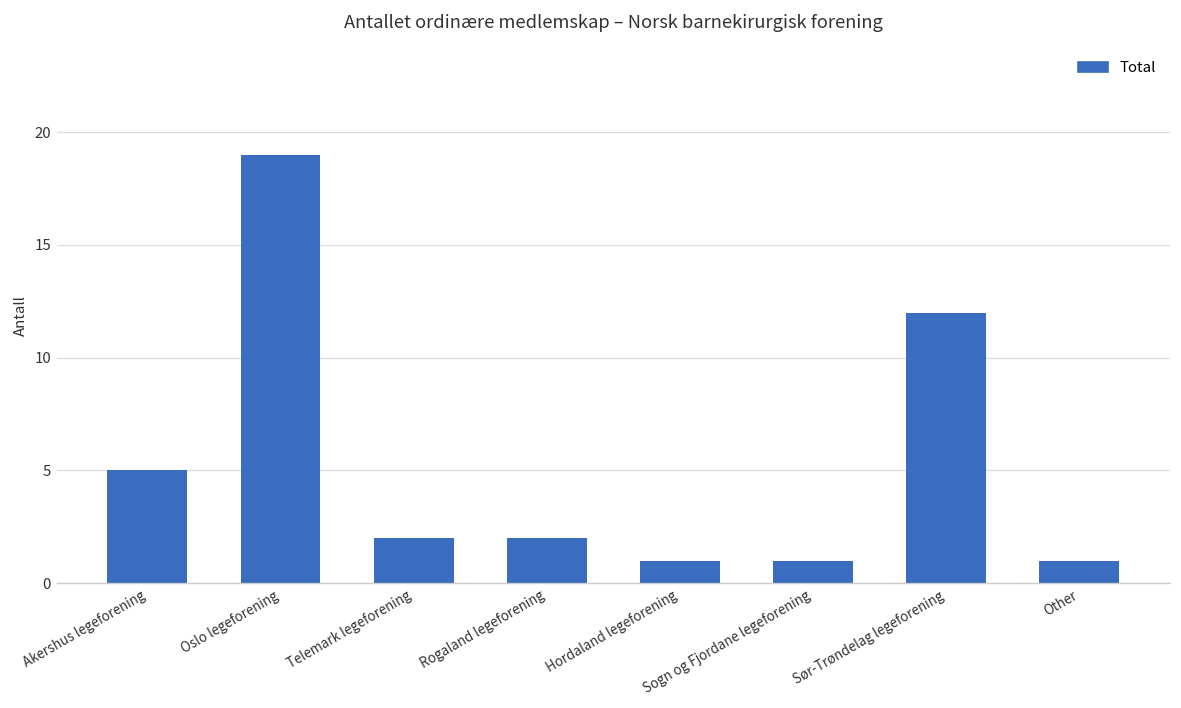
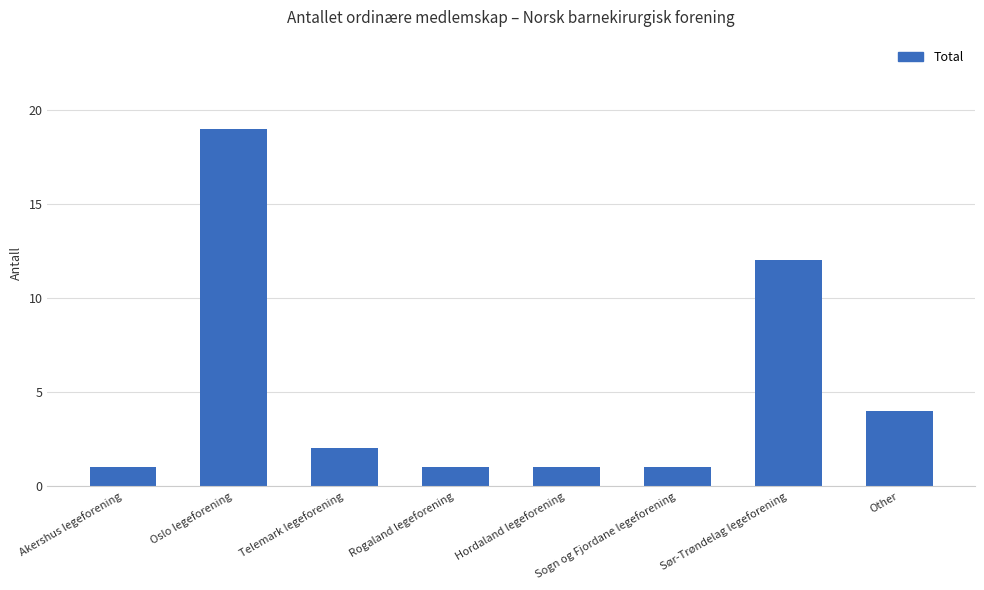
  {
-   "Akershus legeforening": 5,
+   "Akershus legeforening": 1,
    "Oslo legeforening": 19,
    "Telemark legeforening": 2,
-   "Rogaland legeforening": 2,
+   "Rogaland legeforening": 1,
    "Hordaland legeforening": 1,
    "Sogn og Fjordane legeforening": 1,
    "Sør-Trøndelag legeforening": 12,
-   "Other": 1
+   "Other": 4
  }
